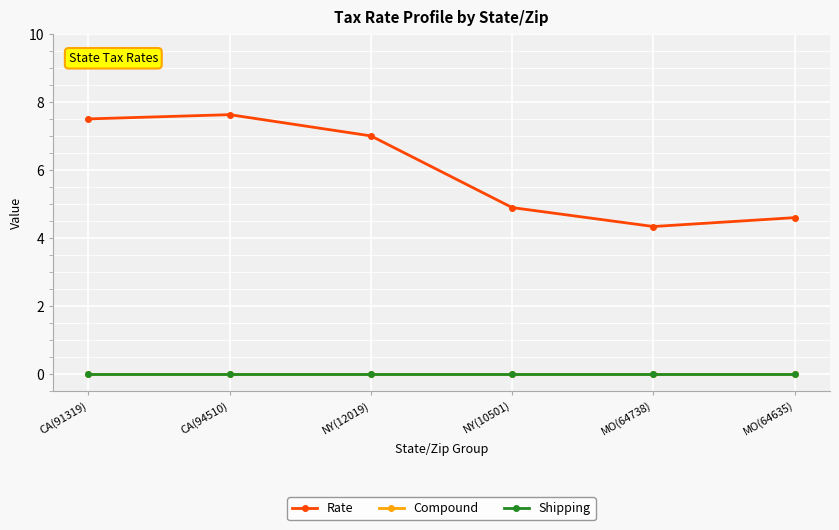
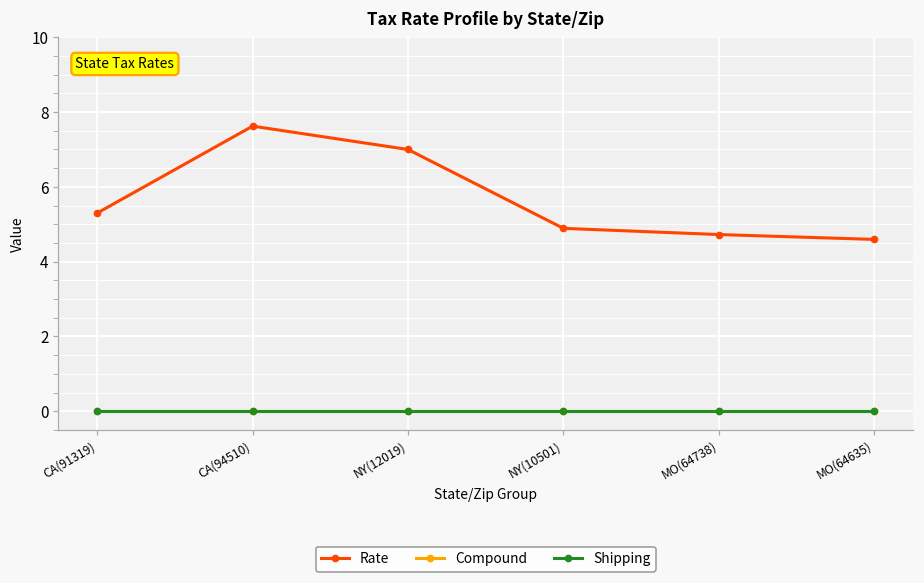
  {
    "Rate": {
-     "CA(91319)": 7.5,
+     "CA(91319)": 5.3,
      "CA(94510)": 7.6,
      "NY(12019)": 7.0,
      "NY(10501)": 4.9,
-     "MO(64738)": 4.3,
+     "MO(64738)": 4.7,
      "MO(64635)": 4.6
    },
    "Shipping": {
      "CA(91319)": 0.0,
      "CA(94510)": 0.0,
      "NY(12019)": 0.0,
      "NY(10501)": 0.0,
      "MO(64738)": 0.0,
      "MO(64635)": 0.0
    }
  }
